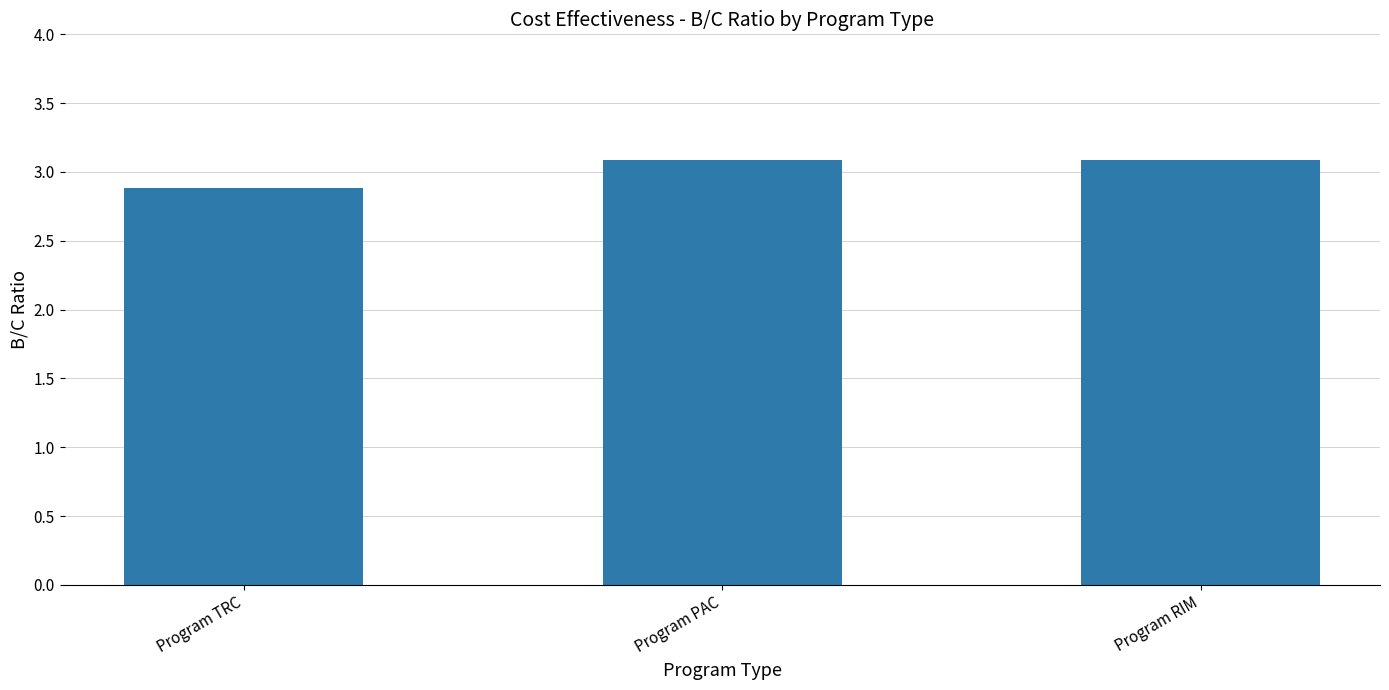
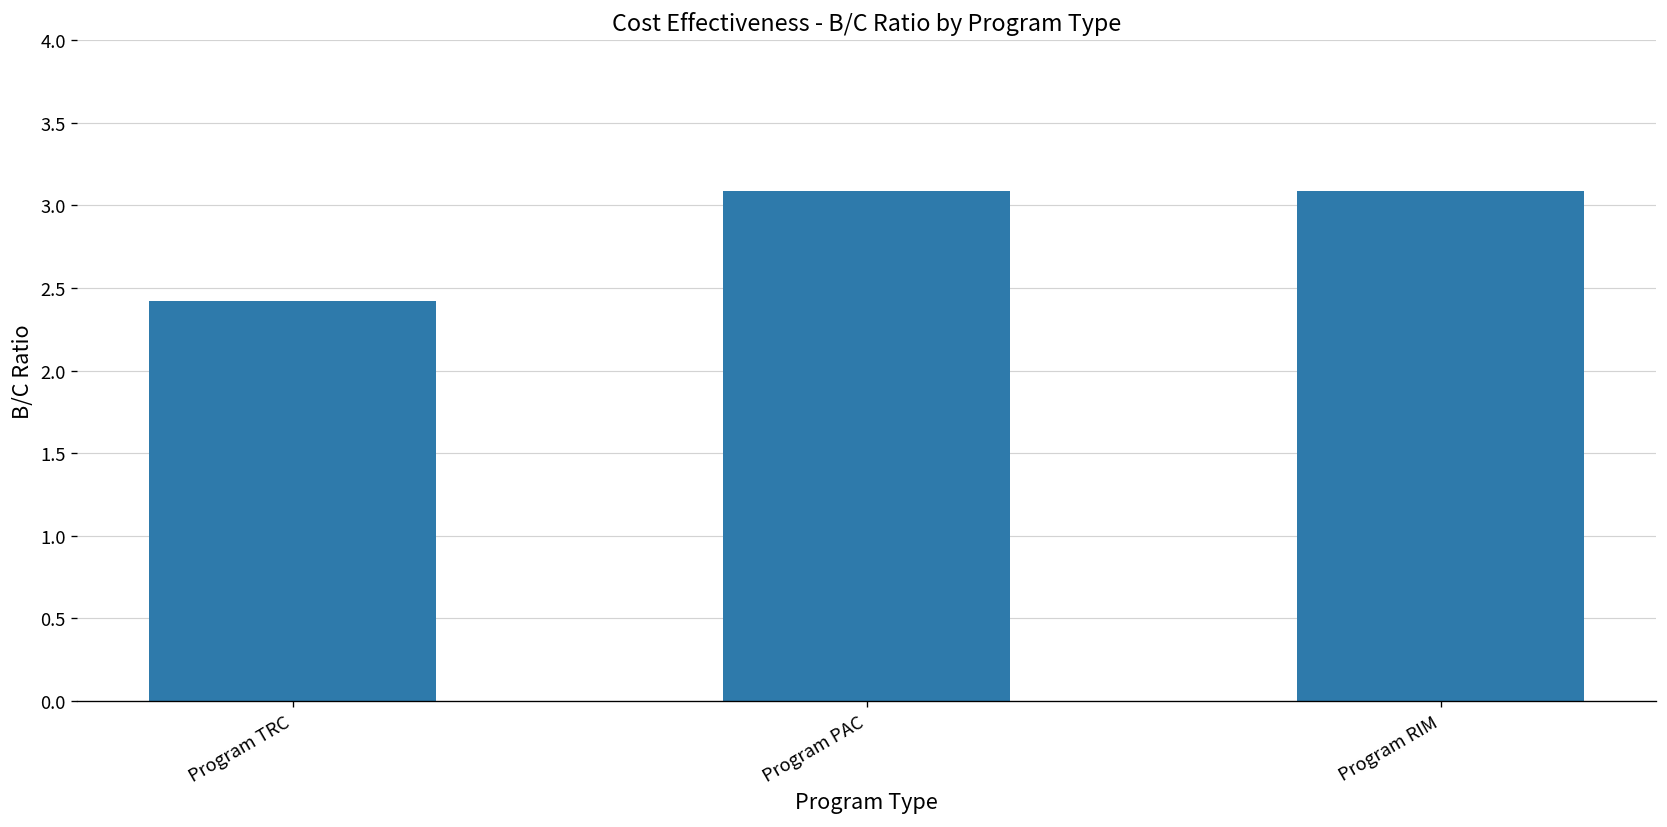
  {
-   "Program TRC": 2.88,
+   "Program TRC": 2.42,
    "Program PAC": 3.09,
    "Program RIM": 3.09
  }
